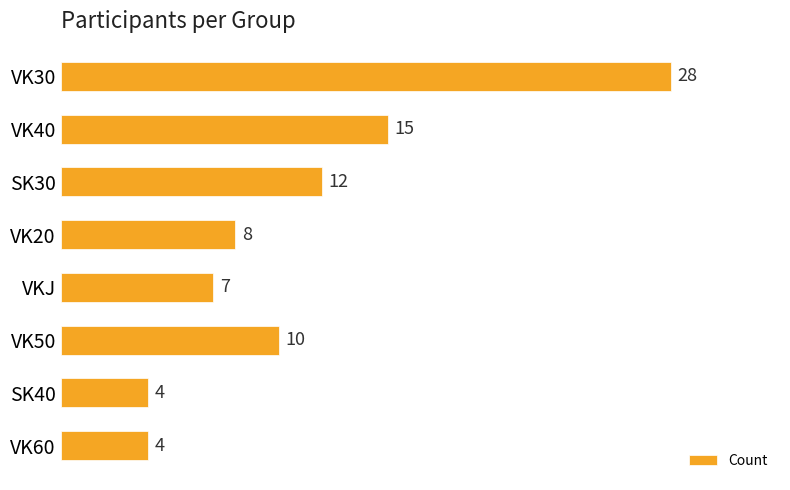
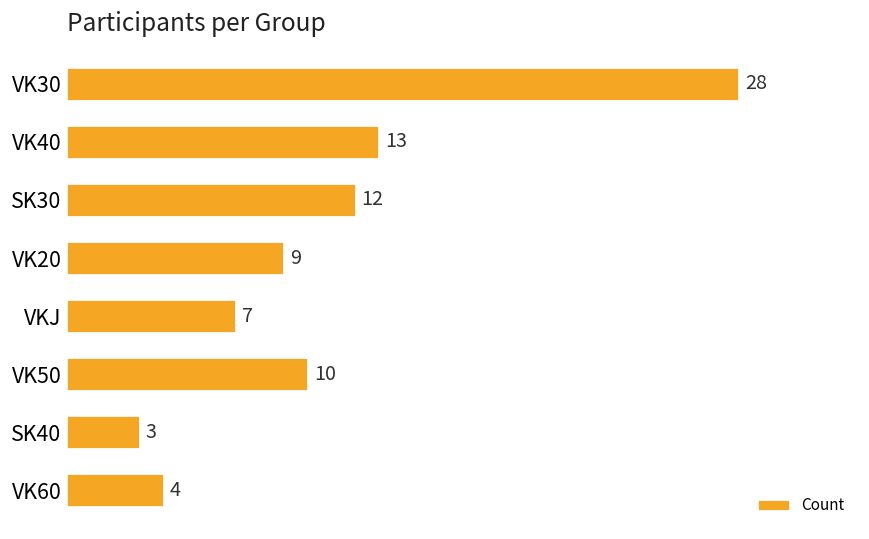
  {
    "VK30": 28,
-   "VK40": 15,
+   "VK40": 13,
    "SK30": 12,
-   "VK20": 8,
+   "VK20": 9,
    "VKJ": 7,
    "VK50": 10,
-   "SK40": 4,
+   "SK40": 3,
    "VK60": 4
  }
